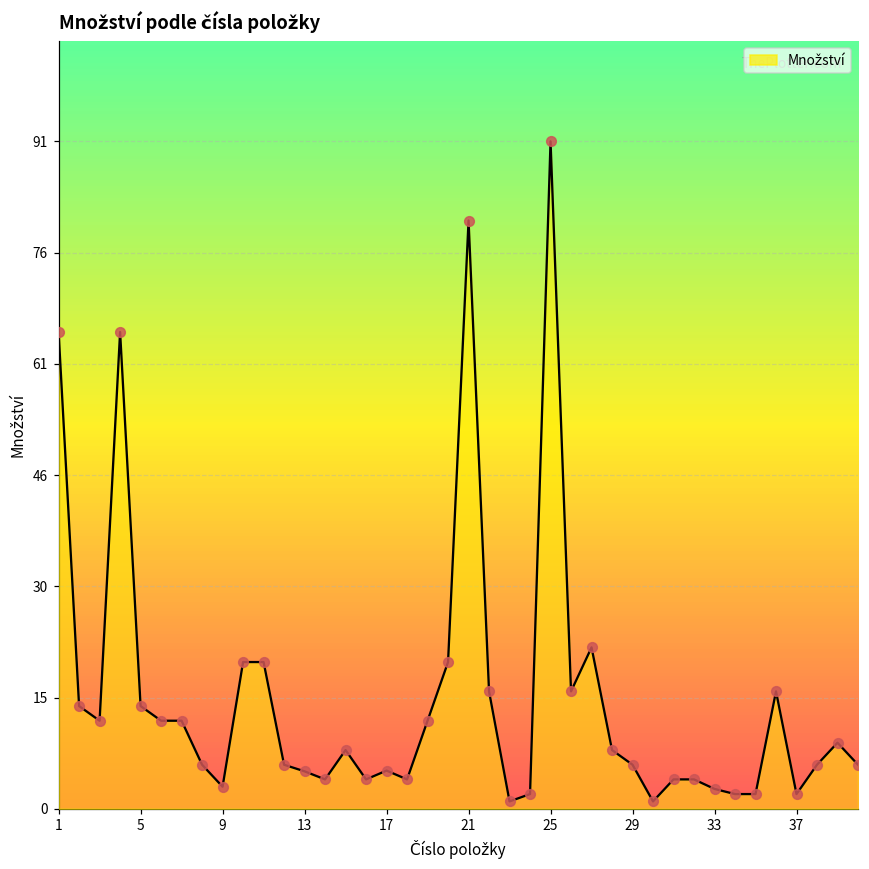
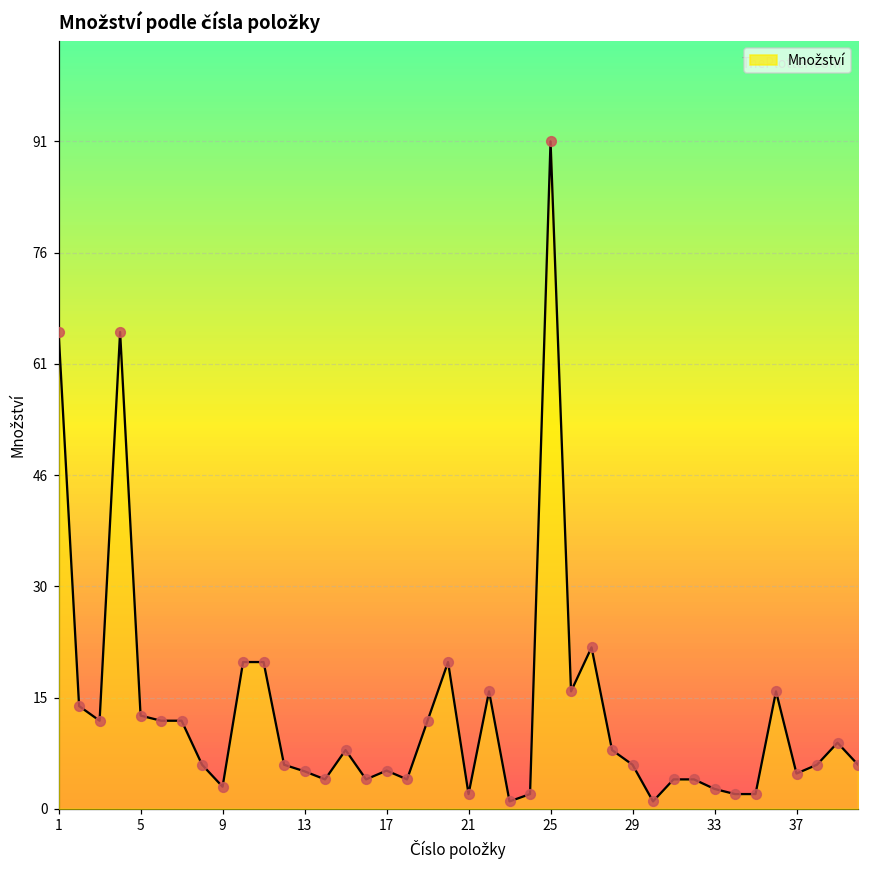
  {
    "1": 65,
-   "5": 14,
+   "5": 13,
    "9": 3,
    "13": 5,
    "17": 5,
-   "21": 80,
+   "21": 2,
    "25": 91,
    "29": 6,
    "33": 3,
-   "37": 2
+   "37": 5
  }
